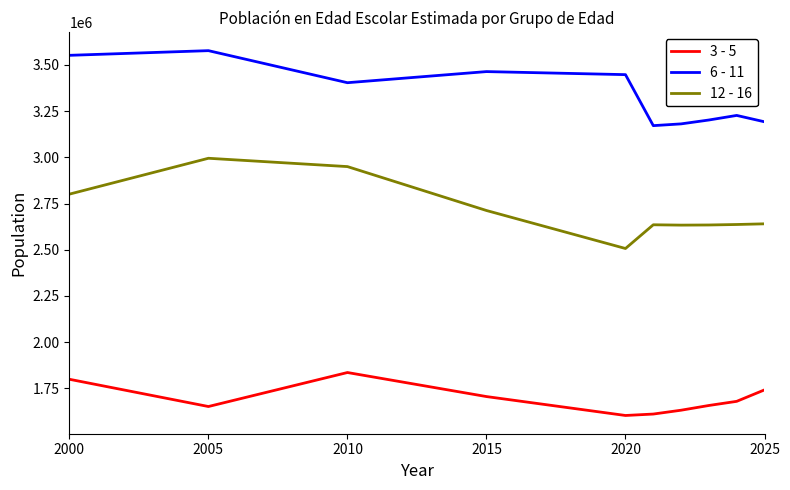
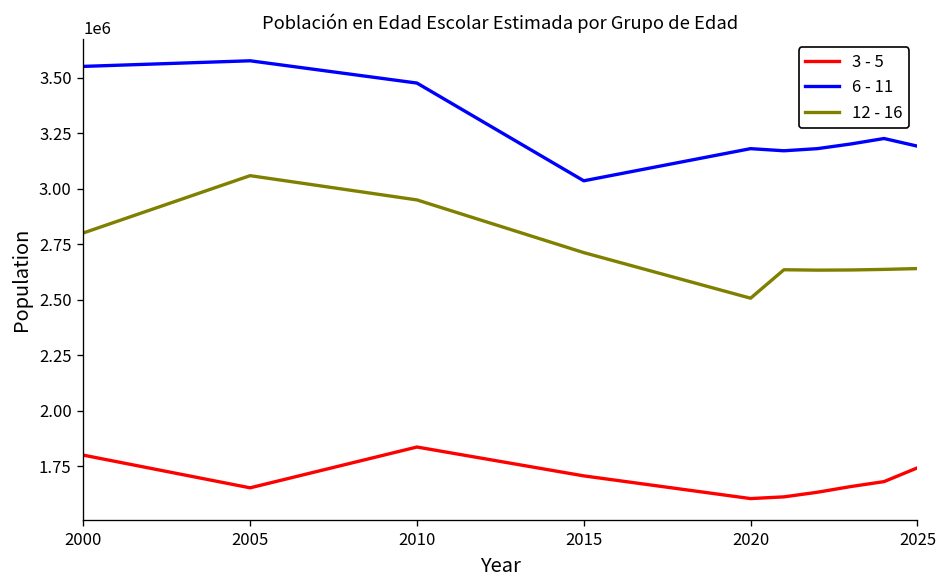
  {
    "3 - 5": {
      "2000": 1800000,
      "2005": 1650000,
      "2010": 1840000,
      "2015": 1710000,
      "2020": 1600000,
      "2025": 1740000
    },
    "6 - 11": {
      "2000": 3550000,
      "2005": 3580000,
-     "2010": 3400000,
-     "2015": 3460000,
-     "2020": 3450000,
+     "2010": 3480000,
+     "2015": 3040000,
+     "2020": 3180000,
      "2025": 3190000
    },
    "12 - 16": {
      "2000": 2800000,
-     "2005": 3000000,
+     "2005": 3060000,
      "2010": 2950000,
      "2015": 2710000,
      "2020": 2510000,
      "2025": 2640000
    }
  }
